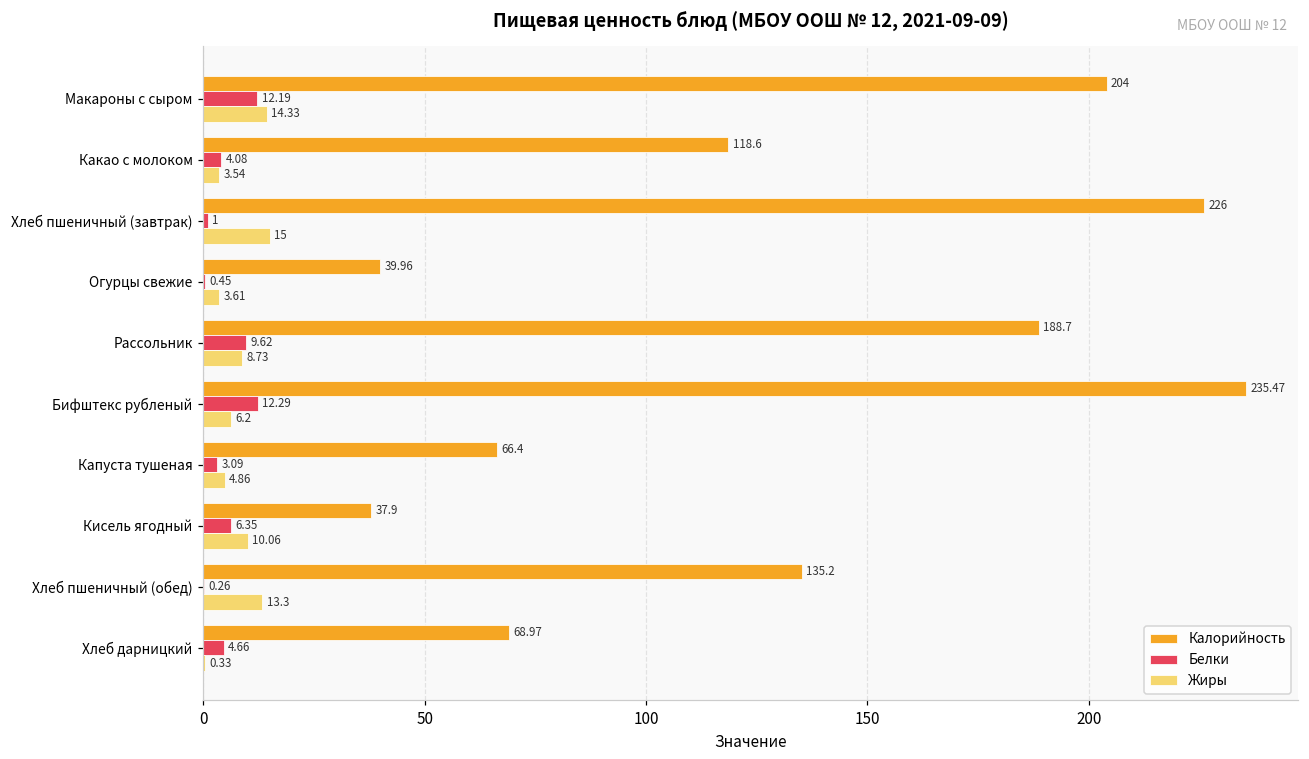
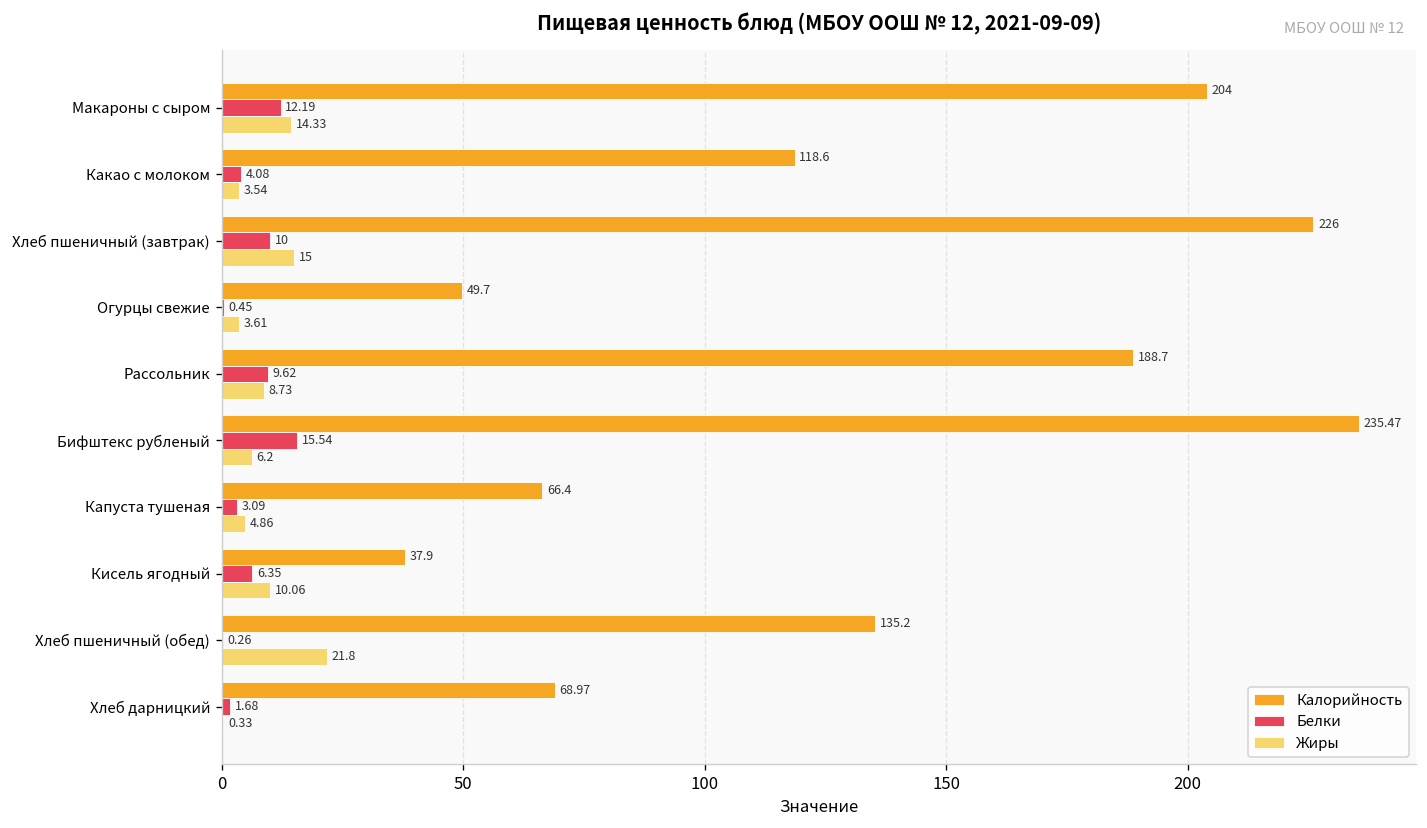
  {
    "Калорийность": {
      "Макароны с сыром": 204,
      "Какао с молоком": 118.6,
      "Хлеб пшеничный (завтрак)": 226,
-     "Огурцы свежие": 39.96,
+     "Огурцы свежие": 49.7,
      "Рассольник": 188.7,
      "Бифштекс рубленый": 235.47,
      "Капуста тушеная": 66.4,
      "Кисель ягодный": 37.9,
      "Хлеб пшеничный (обед)": 135.2,
      "Хлеб дарницкий": 68.97
    },
    "Белки": {
      "Макароны с сыром": 12.19,
      "Какао с молоком": 4.08,
-     "Хлеб пшеничный (завтрак)": 1,
+     "Хлеб пшеничный (завтрак)": 10,
      "Огурцы свежие": 0.45,
      "Рассольник": 9.62,
-     "Бифштекс рубленый": 12.29,
+     "Бифштекс рубленый": 15.54,
      "Капуста тушеная": 3.09,
      "Кисель ягодный": 6.35,
      "Хлеб пшеничный (обед)": 0.26,
-     "Хлеб дарницкий": 4.66
+     "Хлеб дарницкий": 1.68
    },
    "Жиры": {
      "Макароны с сыром": 14.33,
      "Какао с молоком": 3.54,
      "Хлеб пшеничный (завтрак)": 15,
      "Огурцы свежие": 3.61,
      "Рассольник": 8.73,
      "Бифштекс рубленый": 6.2,
      "Капуста тушеная": 4.86,
      "Кисель ягодный": 10.06,
-     "Хлеб пшеничный (обед)": 13.3,
+     "Хлеб пшеничный (обед)": 21.8,
      "Хлеб дарницкий": 0.33
    }
  }
